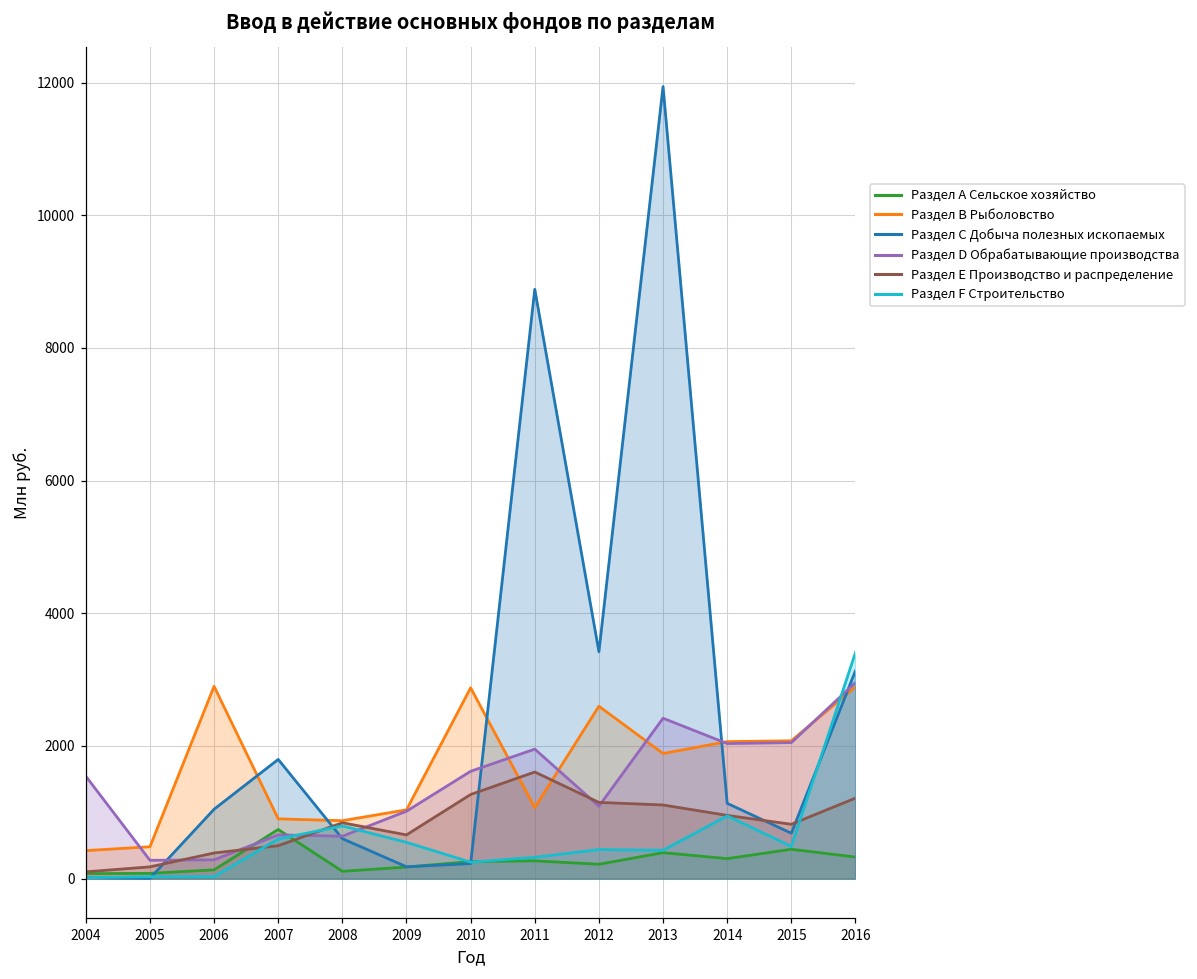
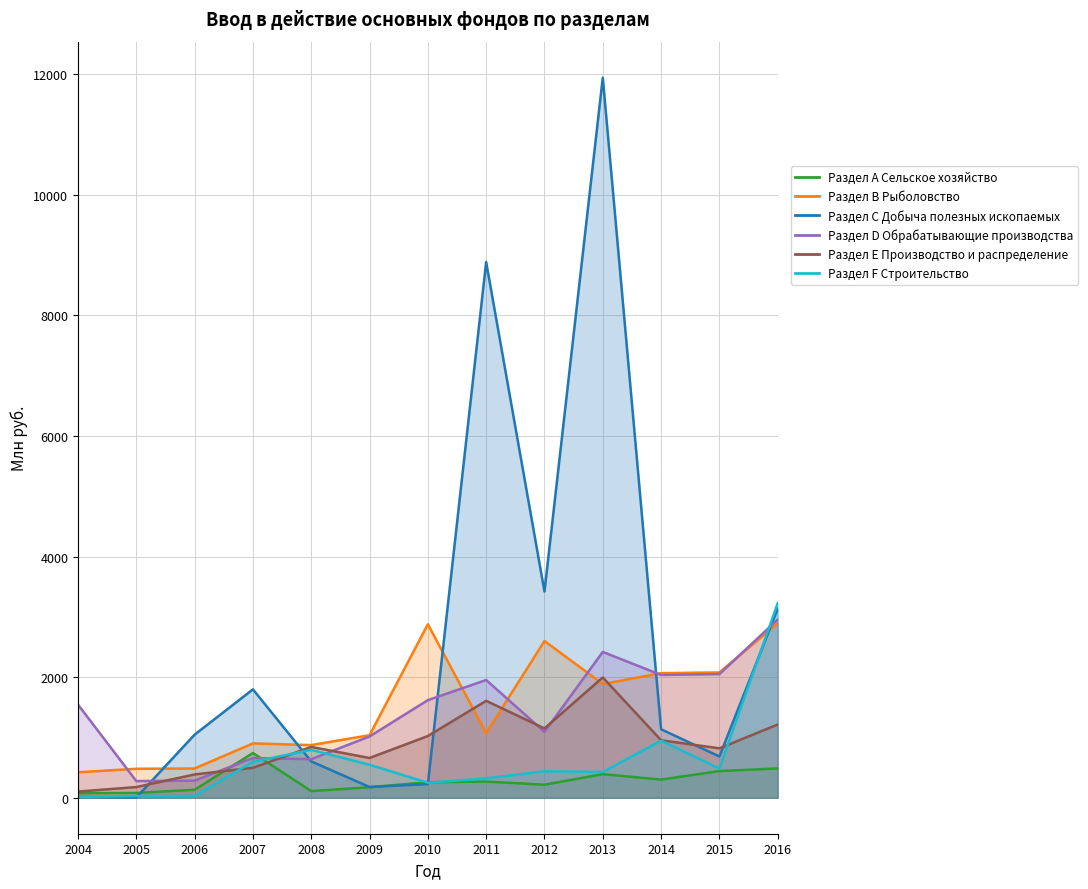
  {
    "Раздел А Сельское хозяйство": {
      "2005": 100,
      "2006": 100,
      "2007": 700,
      "2008": 100,
      "2011": 300,
      "2012": 200,
      "2014": 300,
      "2015": 400,
-     "2016": 300
+     "2016": 500
    },
    "Раздел В Рыболовство": {
      "2004": 400,
      "2005": 500,
-     "2006": 2900,
+     "2006": 500,
      "2007": 900,
      "2010": 2900,
      "2011": 1100,
      "2012": 2600,
      "2013": 1900,
      "2016": 2900
    },
    "Раздел С Добыча полезных ископаемых": {
      "2006": 1000,
      "2007": 1800,
      "2011": 8900,
      "2012": 3400,
      "2013": 11900,
      "2014": 1100,
      "2015": 700,
      "2016": 3100
    },
    "Раздел D Обрабатывающие производства": {
      "2004": 1500,
      "2005": 300,
      "2006": 300,
      "2007": 700,
      "2010": 1600,
      "2011": 2000,
      "2012": 1100,
      "2013": 2400,
      "2016": 3000
    },
    "Раздел Е Производство и распределение": {
      "2005": 200,
      "2006": 400,
      "2007": 500,
      "2009": 700,
-     "2010": 1300,
+     "2010": 1000,
      "2011": 1600,
      "2012": 1100,
-     "2013": 1100,
+     "2013": 2000,
      "2015": 800,
      "2016": 1200
    },
    "Раздел F Строительство": {
      "2006": 0,
      "2007": 600,
      "2008": 800,
      "2009": 500,
      "2011": 300,
      "2012": 400,
      "2015": 500,
-     "2016": 3400
+     "2016": 3200
    }
  }
